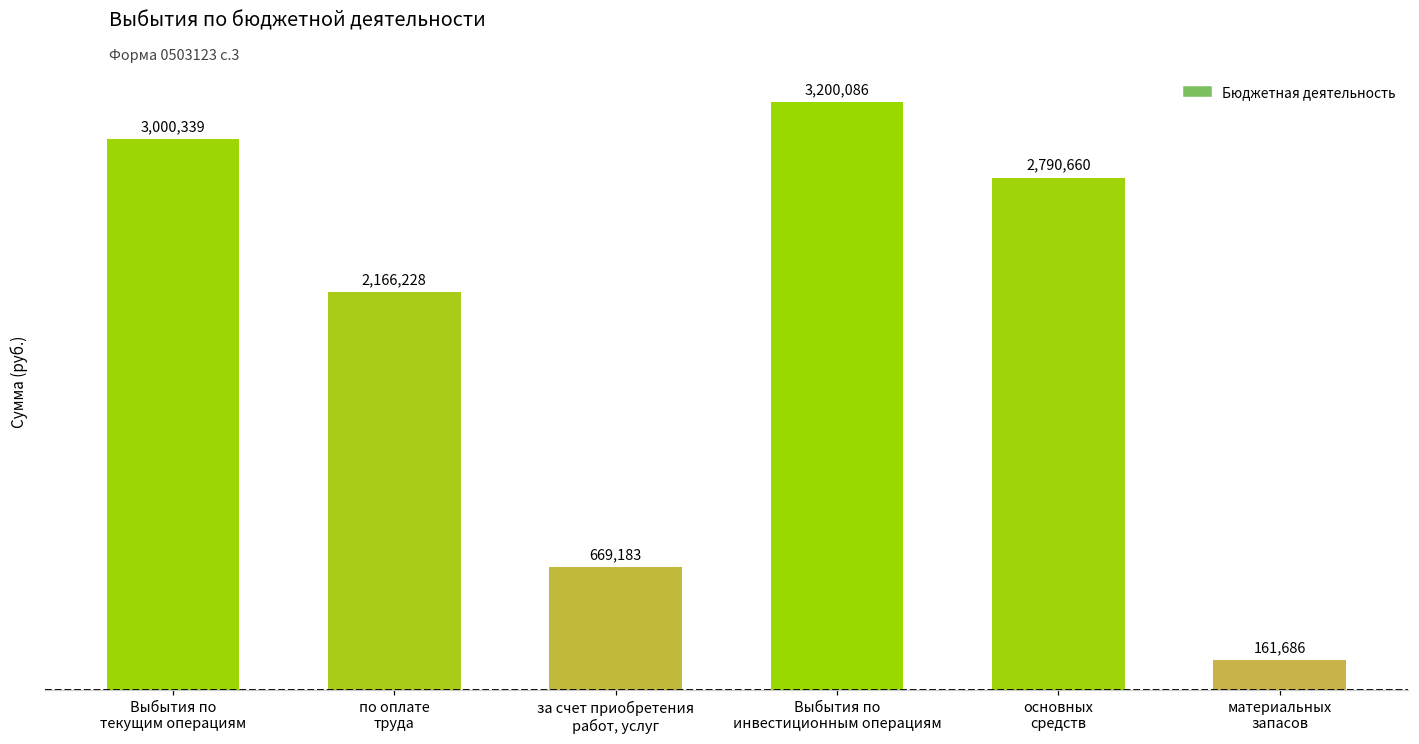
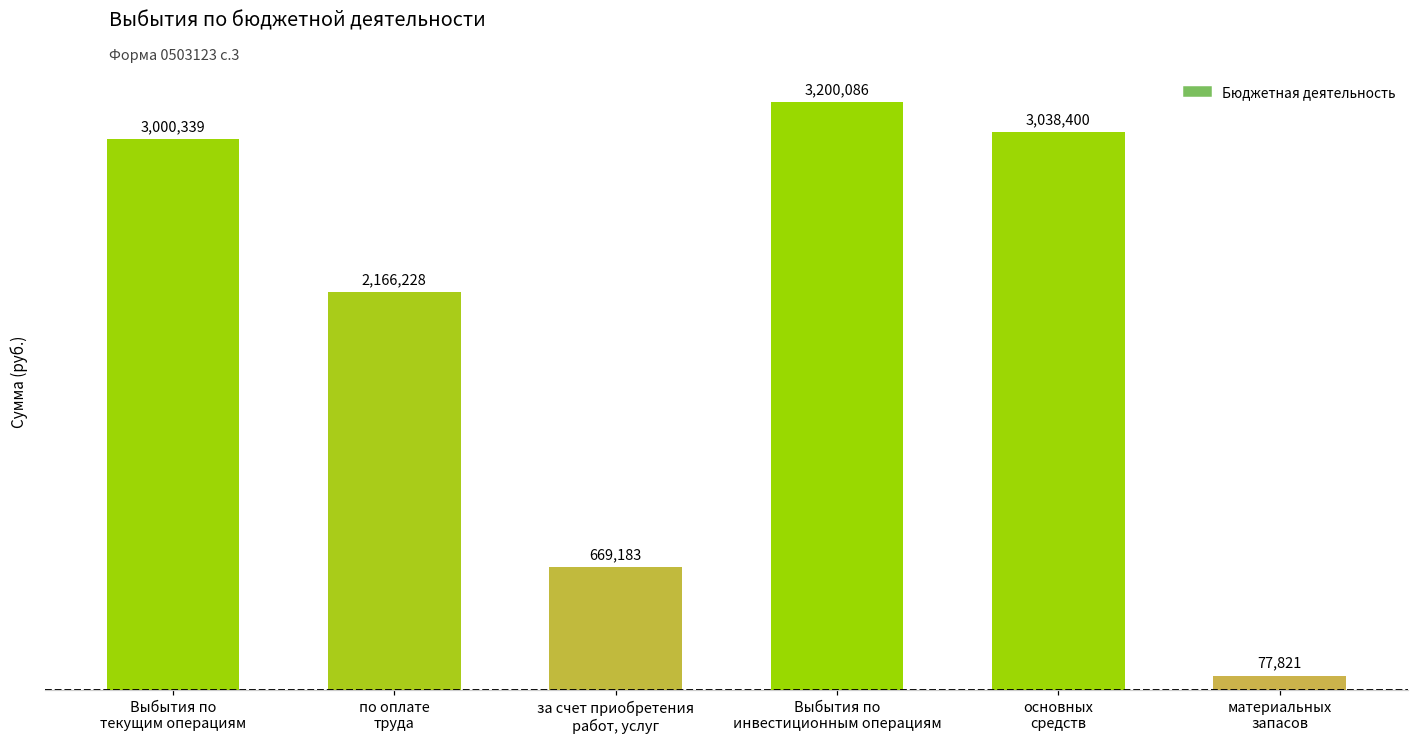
  {
    "Выбытия по текущим операциям": "3,000,339",
    "по оплате труда": "2,166,228",
    "за счет приобретения работ, услуг": "669,183",
    "Выбытия по инвестиционным операциям": "3,200,086",
-   "основных средств": "2,790,660",
-   "материальных запасов": "161,686"
+   "основных средств": "3,038,400",
+   "материальных запасов": "77,821"
  }
